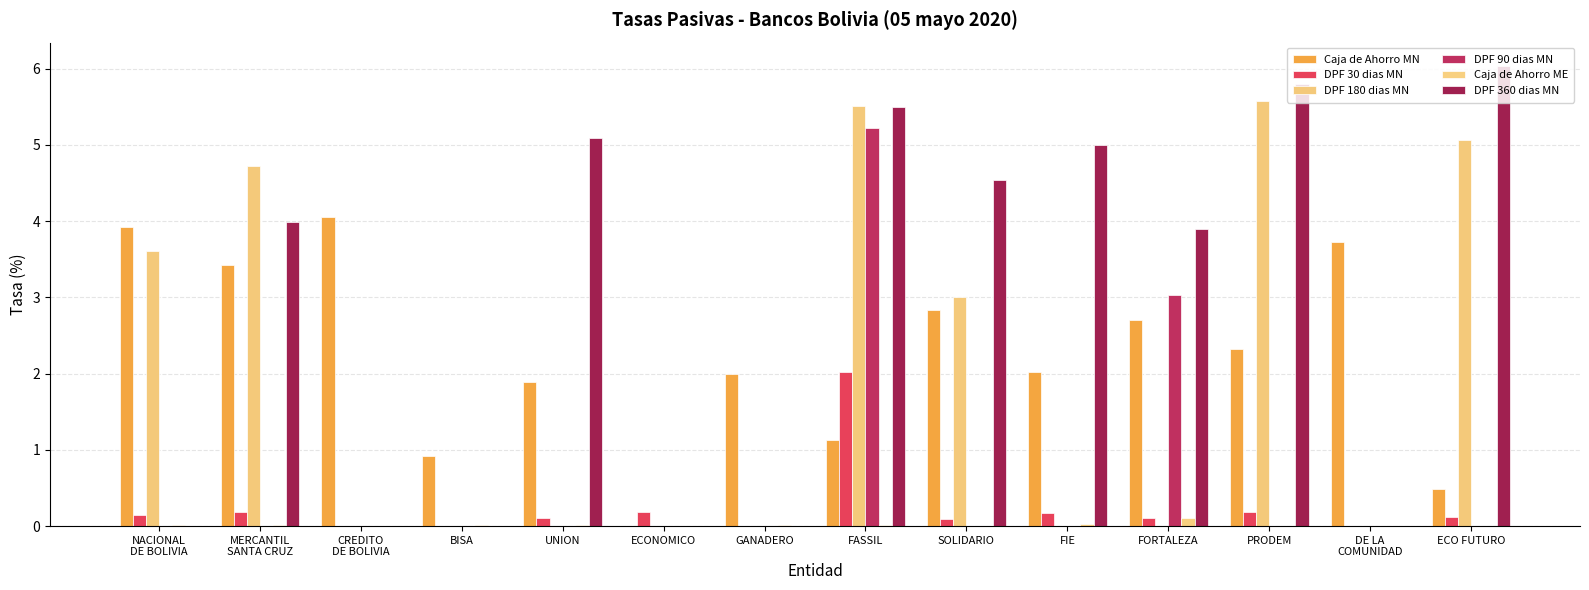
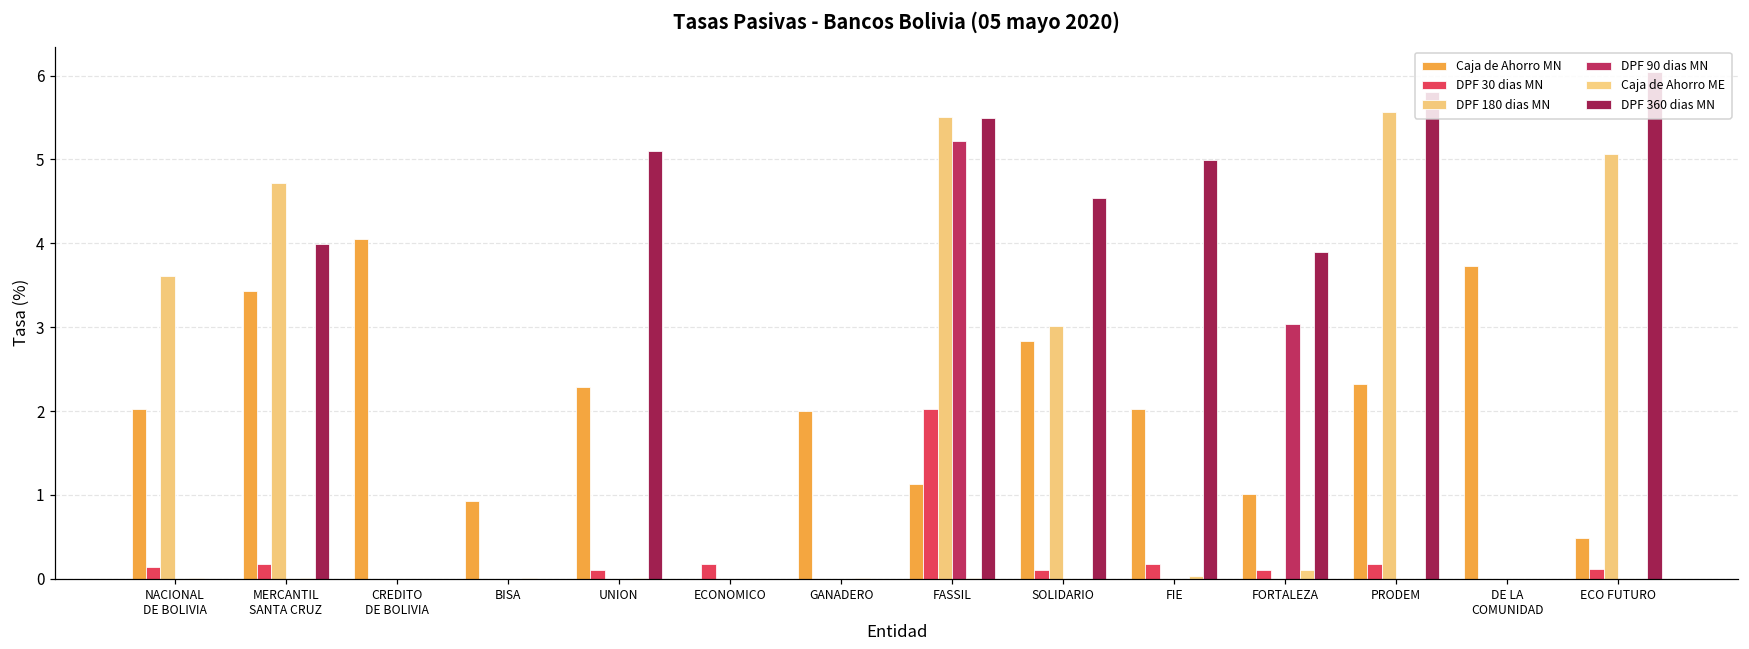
  {
    "Caja de Ahorro MN": {
-     "NACIONAL DE BOLIVIA": 3.9,
+     "NACIONAL DE BOLIVIA": 2.0,
      "MERCANTIL SANTA CRUZ": 3.4,
      "CREDITO DE BOLIVIA": 4.0,
      "BISA": 0.9,
-     "UNION": 1.9,
+     "UNION": 2.3,
      "GANADERO": 2.0,
      "FASSIL": 1.1,
      "SOLIDARIO": 2.8,
      "FIE": 2.0,
-     "FORTALEZA": 2.7,
+     "FORTALEZA": 1.0,
      "PRODEM": 2.3,
      "DE LA COMUNIDAD": 3.7,
      "ECO FUTURO": 0.5
    }
  }
